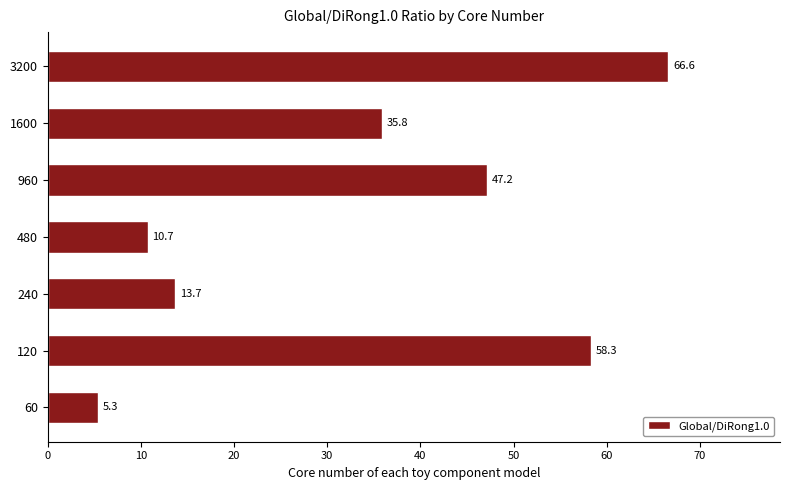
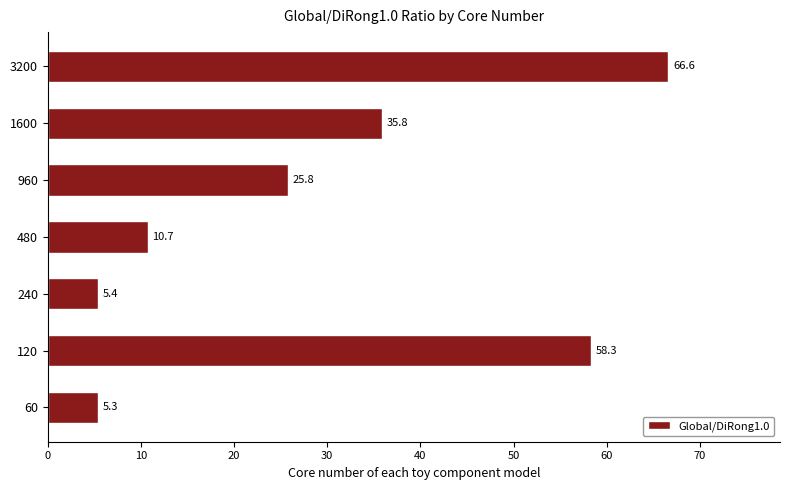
  {
    "3200": 66.6,
    "1600": 35.8,
-   "960": 47.2,
+   "960": 25.8,
    "480": 10.7,
-   "240": 13.7,
+   "240": 5.4,
    "120": 58.3,
    "60": 5.3
  }
